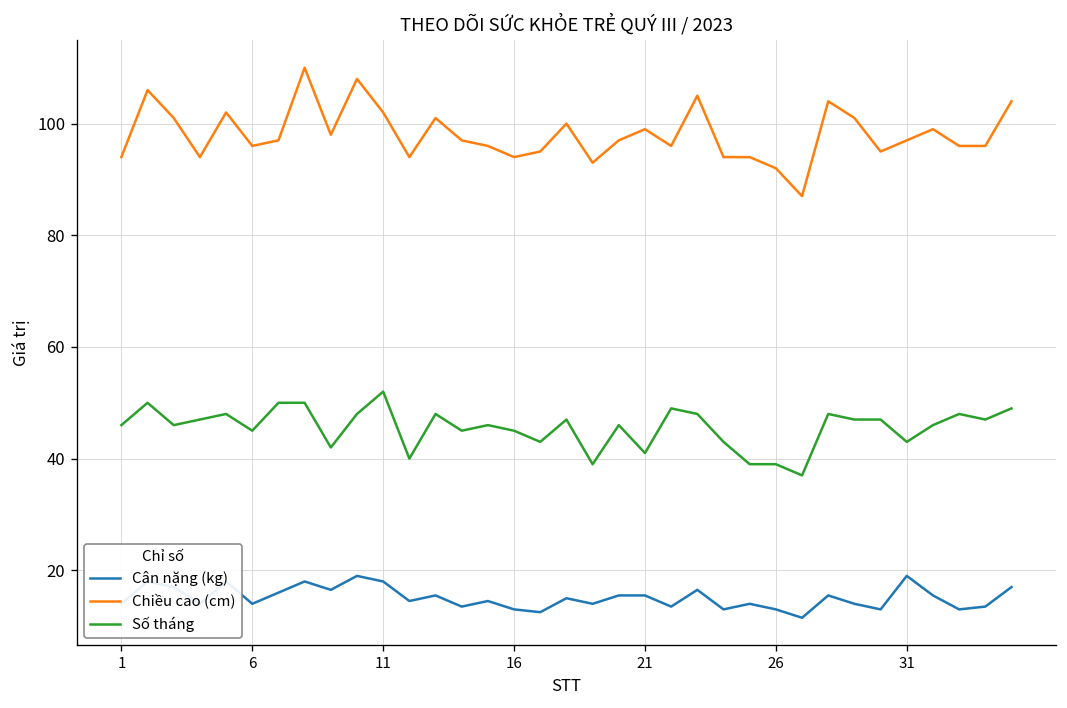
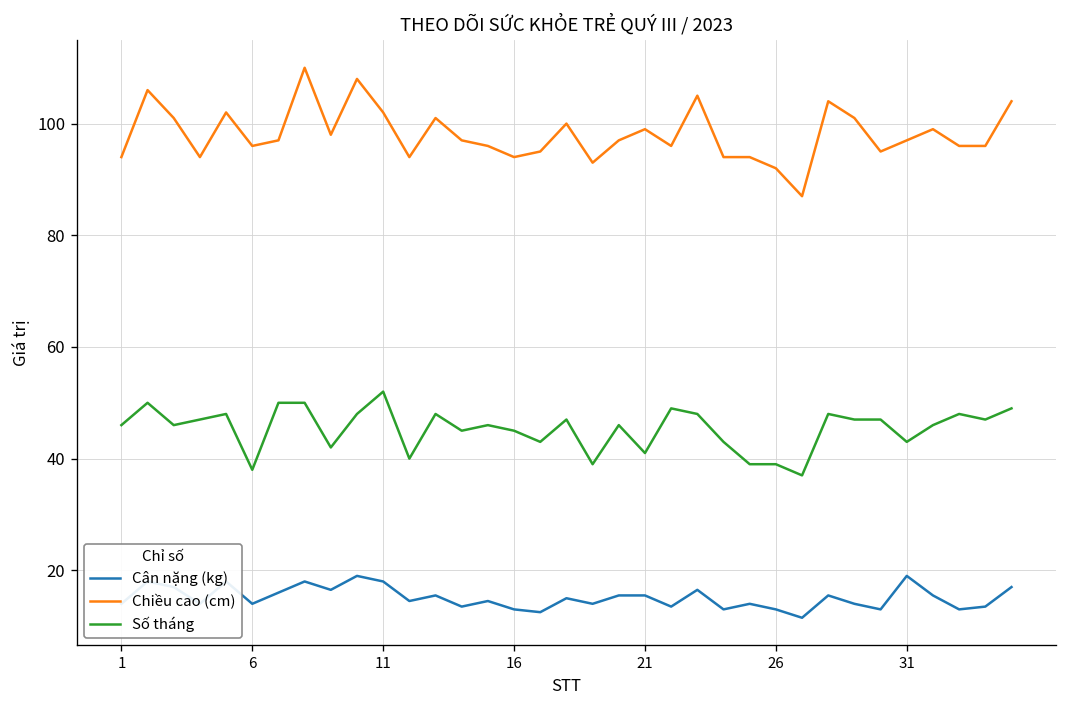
  {
    "Cân nặng (kg)": {
      "6": 14,
      "11": 18,
      "16": 13,
      "21": 16,
      "26": 13,
      "31": 19
    },
    "Chiều cao (cm)": {
      "1": 94,
      "6": 96,
      "11": 102,
      "16": 94,
      "21": 99,
      "26": 92,
      "31": 97
    },
    "Số tháng": {
      "1": 46,
-     "6": 45,
+     "6": 38,
      "11": 52,
      "16": 45,
      "21": 41,
      "26": 39,
      "31": 43
    }
  }
